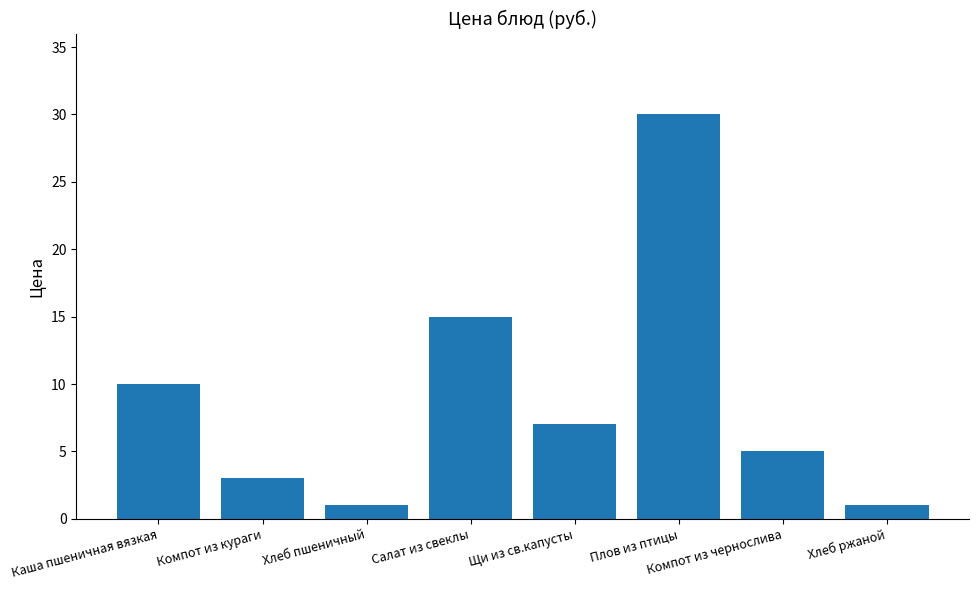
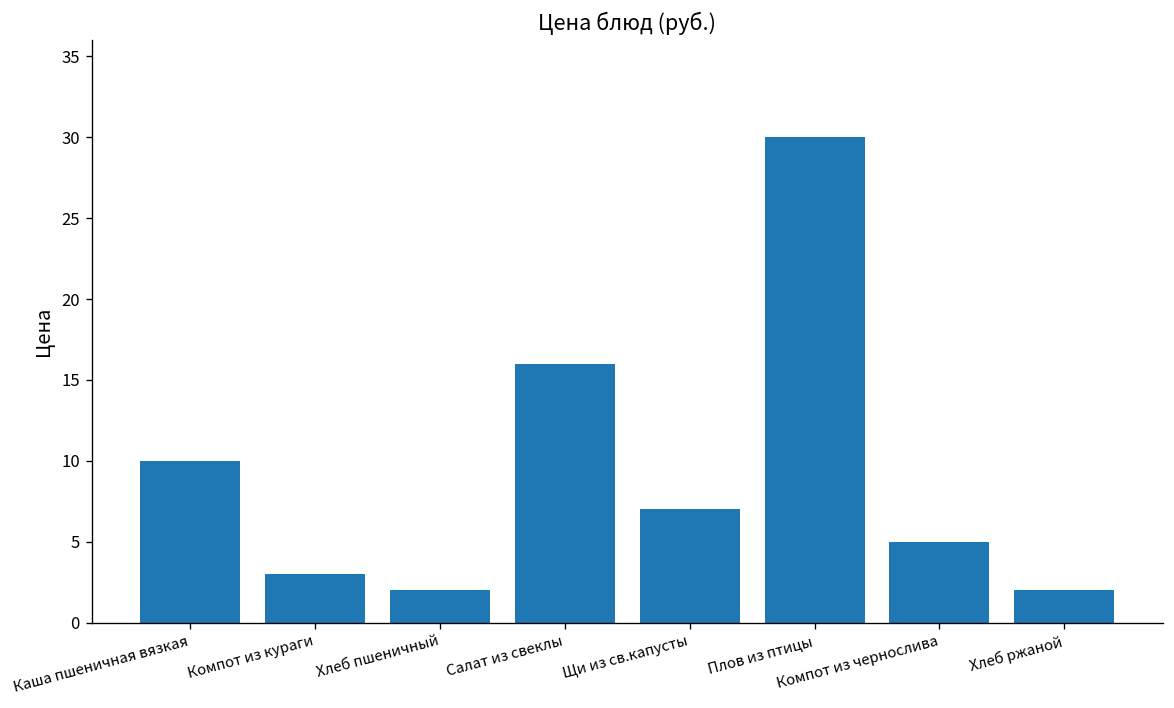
  {
    "Каша пшеничная вязкая": 10,
    "Компот из кураги": 3,
-   "Хлеб пшеничный": 1,
-   "Салат из свеклы": 15,
+   "Хлеб пшеничный": 2,
+   "Салат из свеклы": 16,
    "Щи из св.капусты": 7,
    "Плов из птицы": 30,
    "Компот из чернослива": 5,
-   "Хлеб ржаной": 1
+   "Хлеб ржаной": 2
  }
